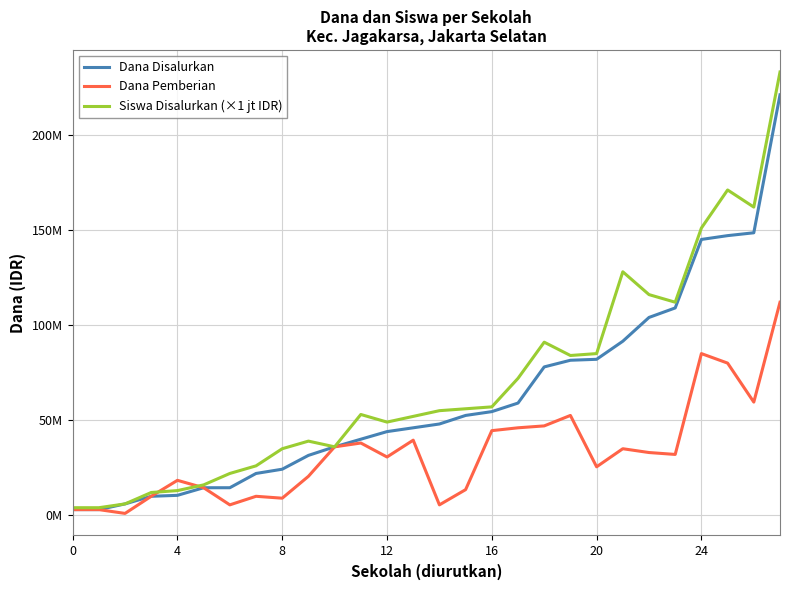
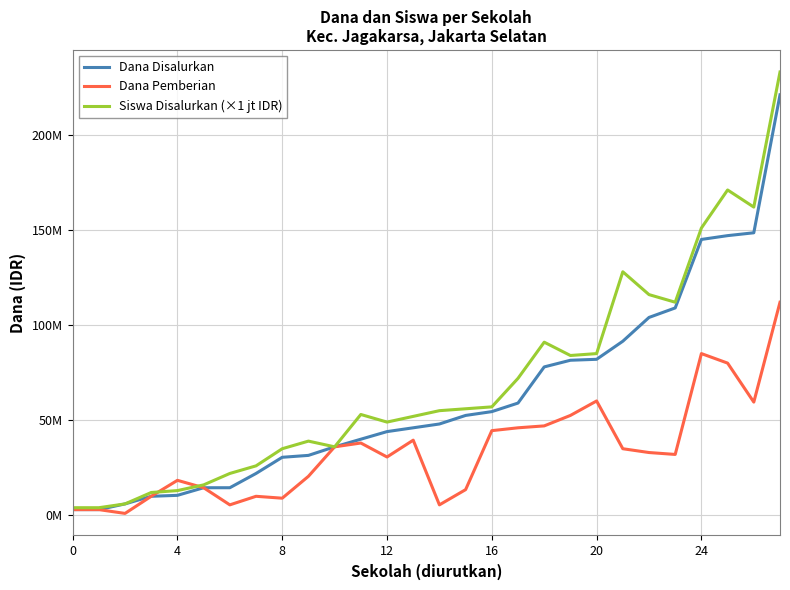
  {
    "Dana Disalurkan": {
      "4": 11000000,
-     "8": 24000000,
+     "8": 31000000,
      "12": 44000000,
      "16": 55000000,
      "20": 82000000,
      "24": 145000000
    },
    "Dana Pemberian": {
      "4": 18000000,
      "8": 9000000,
      "12": 31000000,
      "16": 45000000,
-     "20": 26000000,
+     "20": 60000000,
      "24": 85000000
    },
    "Siswa Disalurkan (×1 jt IDR)": {
      "4": 13000000,
      "8": 35000000,
      "12": 49000000,
      "16": 57000000,
      "20": 85000000,
      "24": 151000000
    }
  }
